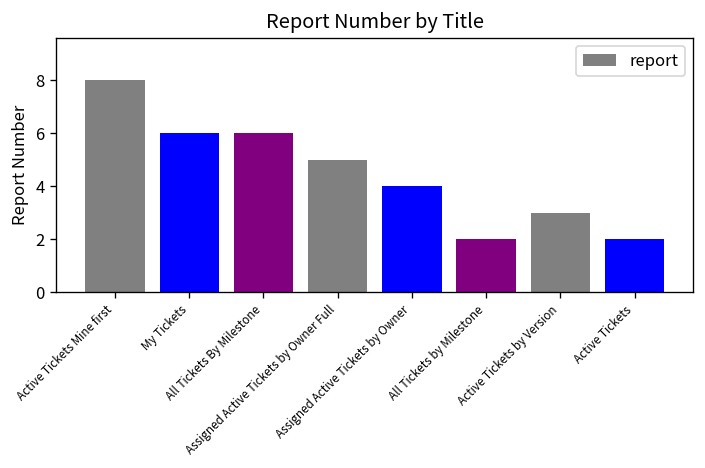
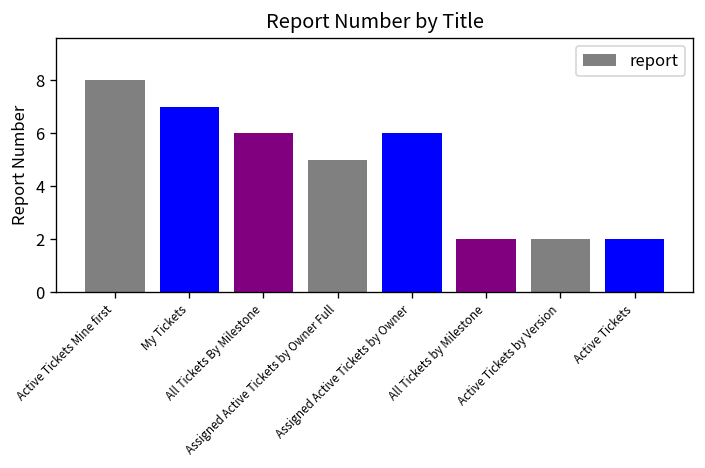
  {
    "Active Tickets Mine first": 8,
-   "My Tickets": 6,
+   "My Tickets": 7,
    "All Tickets By Milestone": 6,
    "Assigned Active Tickets by Owner Full": 5,
-   "Assigned Active Tickets by Owner": 4,
+   "Assigned Active Tickets by Owner": 6,
    "All Tickets by Milestone": 2,
-   "Active Tickets by Version": 3,
+   "Active Tickets by Version": 2,
    "Active Tickets": 2
  }
